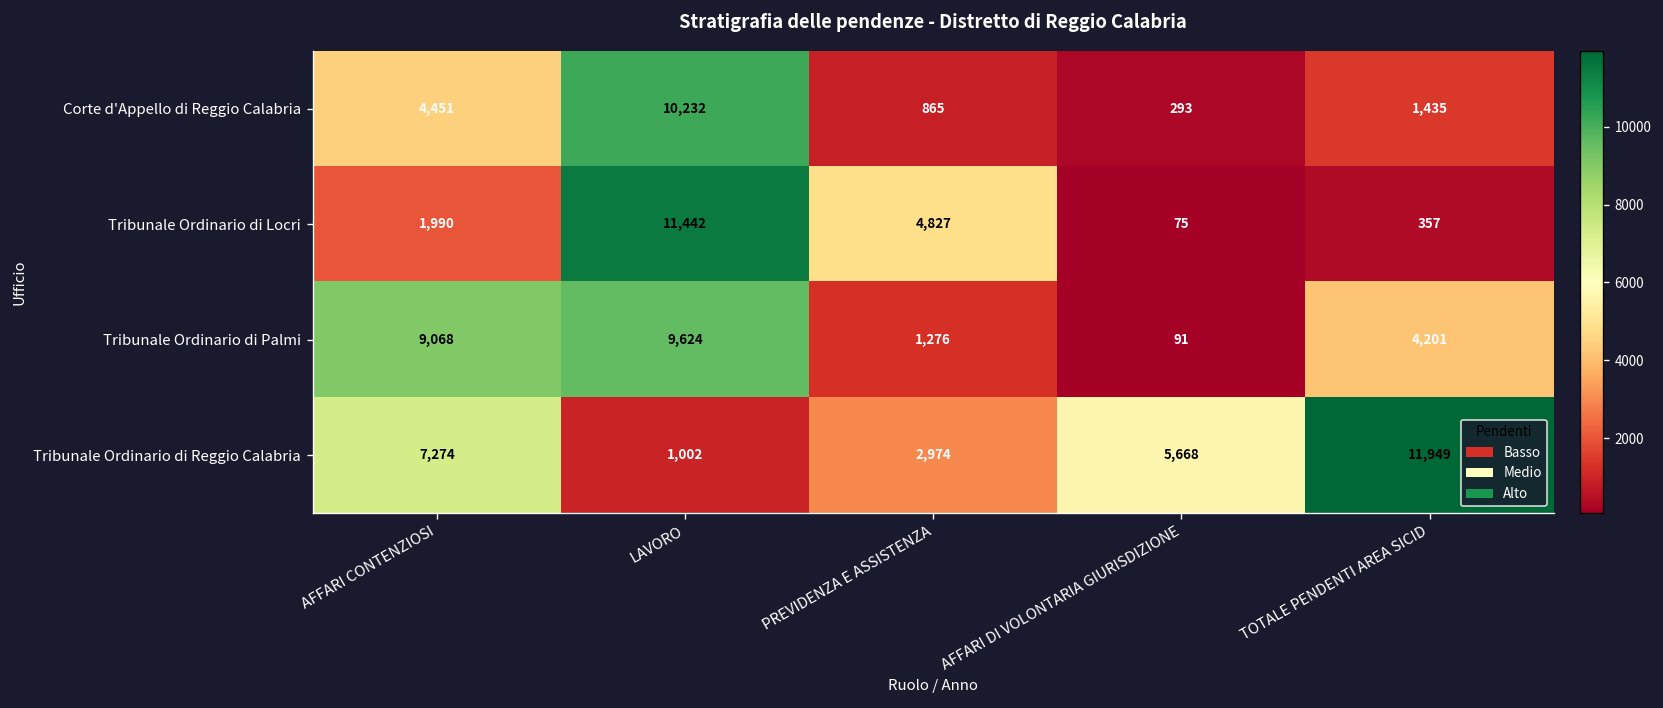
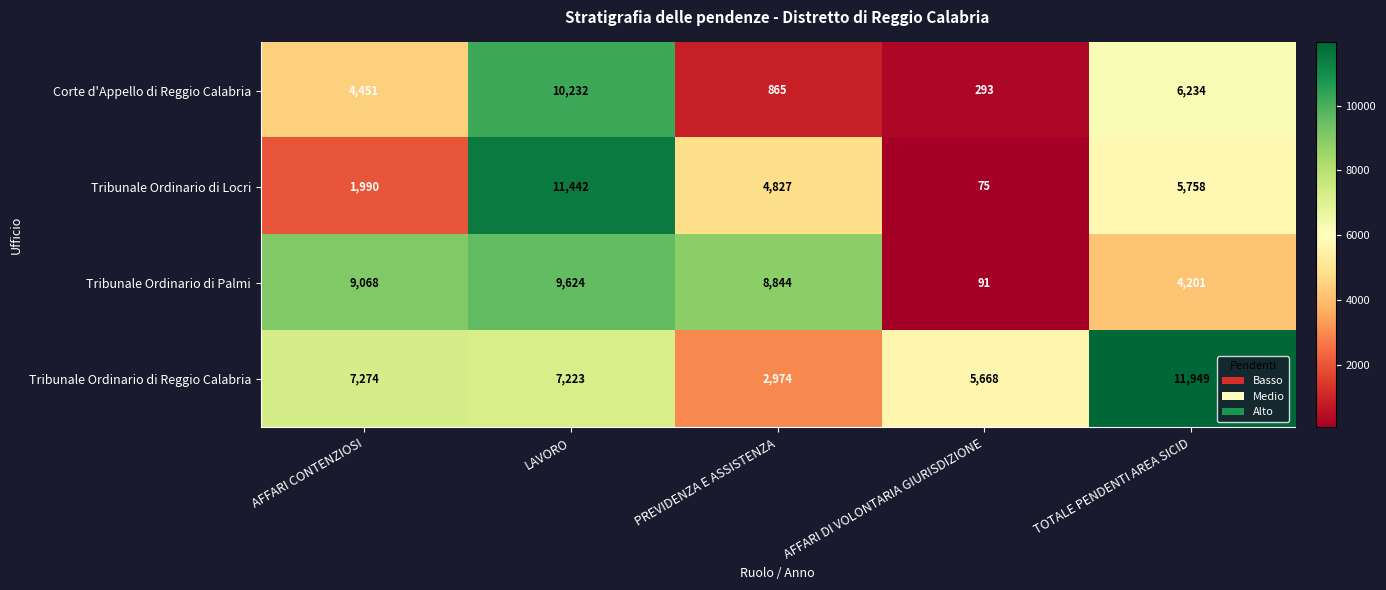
  {
    "Corte d'Appello di Reggio Calabria": {
      "AFFARI CONTENZIOSI": "4,451",
      "LAVORO": "10,232",
      "PREVIDENZA E ASSISTENZA": "865",
      "AFFARI DI VOLONTARIA GIURISDIZIONE": "293",
-     "TOTALE PENDENTI AREA SICID": "1,435"
+     "TOTALE PENDENTI AREA SICID": "6,234"
    },
    "Tribunale Ordinario di Locri": {
      "AFFARI CONTENZIOSI": "1,990",
      "LAVORO": "11,442",
      "PREVIDENZA E ASSISTENZA": "4,827",
      "AFFARI DI VOLONTARIA GIURISDIZIONE": "75",
-     "TOTALE PENDENTI AREA SICID": "357"
+     "TOTALE PENDENTI AREA SICID": "5,758"
    },
    "Tribunale Ordinario di Palmi": {
      "AFFARI CONTENZIOSI": "9,068",
      "LAVORO": "9,624",
-     "PREVIDENZA E ASSISTENZA": "1,276",
+     "PREVIDENZA E ASSISTENZA": "8,844",
      "AFFARI DI VOLONTARIA GIURISDIZIONE": "91",
      "TOTALE PENDENTI AREA SICID": "4,201"
    },
    "Tribunale Ordinario di Reggio Calabria": {
      "AFFARI CONTENZIOSI": "7,274",
-     "LAVORO": "1,002",
+     "LAVORO": "7,223",
      "PREVIDENZA E ASSISTENZA": "2,974",
      "AFFARI DI VOLONTARIA GIURISDIZIONE": "5,668",
      "TOTALE PENDENTI AREA SICID": "11,949"
    }
  }
